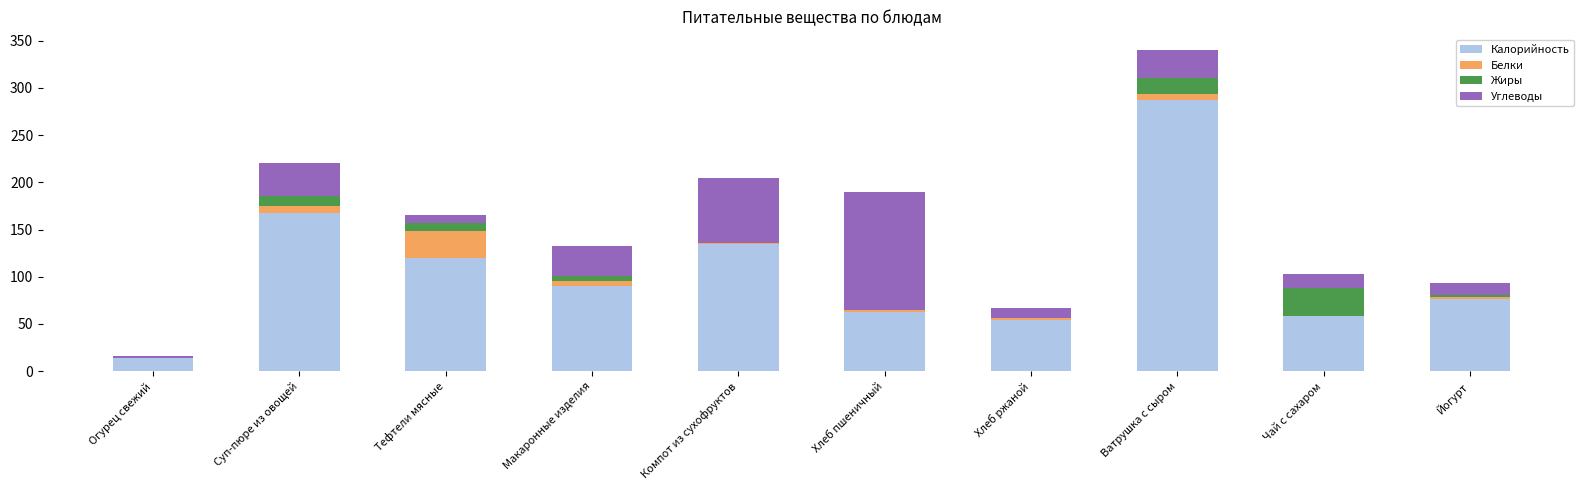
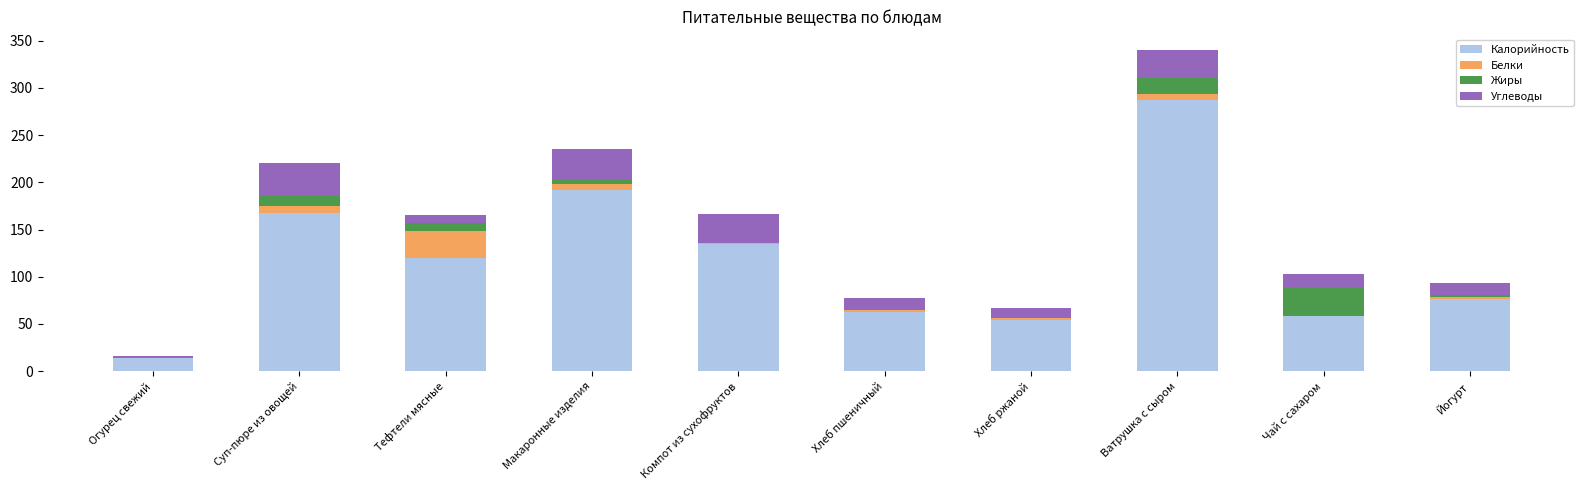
  {
    "Калорийность": {
      "Огурец свежий": 10,
      "Суп-пюре из овощей": 170,
      "Тефтели мясные": 120,
-     "Макаронные изделия": 90,
+     "Макаронные изделия": 190,
      "Компот из сухофруктов": 140,
      "Хлеб пшеничный": 60,
      "Хлеб ржаной": 50,
      "Ватрушка с сыром": 290,
      "Чай с сахаром": 60,
      "Йогурт": 80
    },
    "Белки": {
      "Огурец свежий": 0,
      "Суп-пюре из овощей": 10,
      "Тефтели мясные": 30,
      "Макаронные изделия": 10,
      "Ватрушка с сыром": 10,
      "Чай с сахаром": 0,
      "Йогурт": 0
    },
    "Жиры": {
      "Огурец свежий": 0,
      "Суп-пюре из овощей": 10,
      "Тефтели мясные": 10,
      "Макаронные изделия": 10,
      "Компот из сухофруктов": 0,
      "Хлеб пшеничный": 0,
      "Хлеб ржаной": 0,
      "Ватрушка с сыром": 20,
      "Чай с сахаром": 30
    },
    "Углеводы": {
      "Огурец свежий": 0,
      "Суп-пюре из овощей": 40,
      "Тефтели мясные": 10,
      "Макаронные изделия": 30,
-     "Компот из сухофруктов": 70,
-     "Хлеб пшеничный": 130,
+     "Компот из сухофруктов": 30,
+     "Хлеб пшеничный": 10,
      "Хлеб ржаной": 10,
      "Ватрушка с сыром": 30,
      "Чай с сахаром": 20,
      "Йогурт": 10
    }
  }
